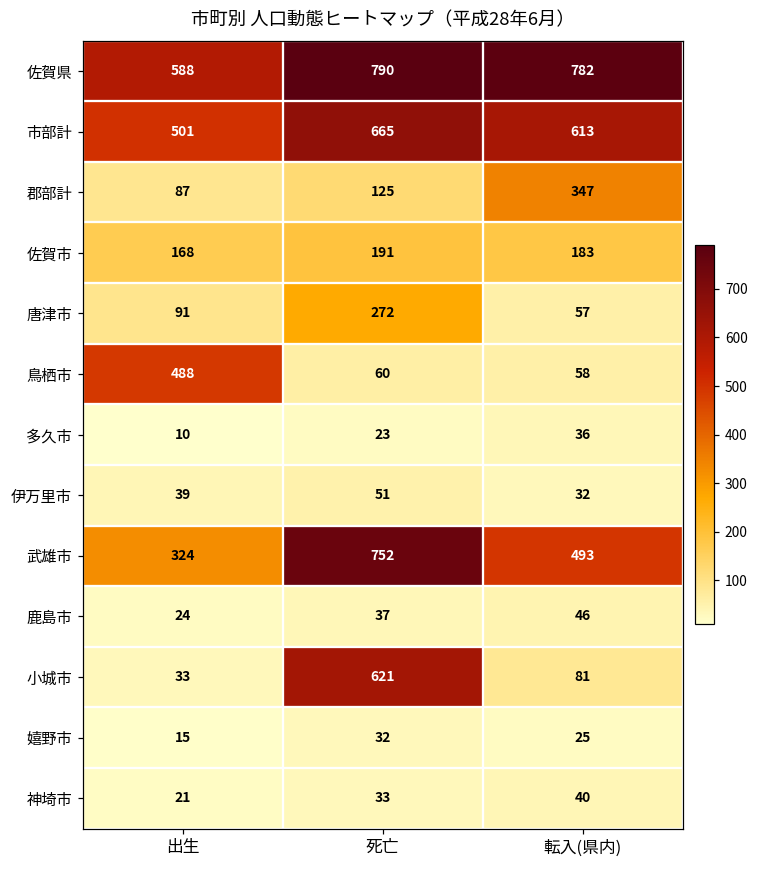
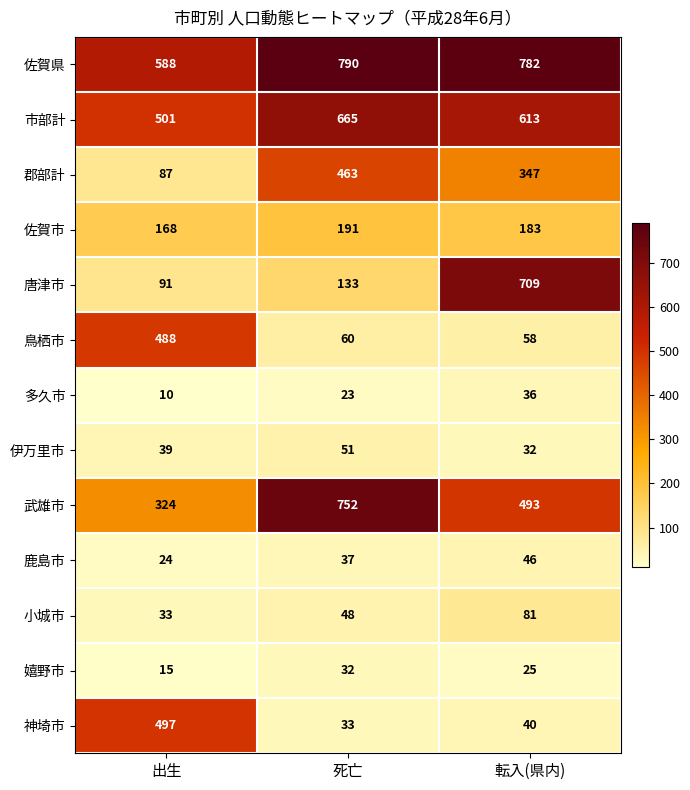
  {
    "佐賀県": {
      "出生": 588,
      "死亡": 790,
      "転入(県内)": 782
    },
    "市部計": {
      "出生": 501,
      "死亡": 665,
      "転入(県内)": 613
    },
    "郡部計": {
      "出生": 87,
-     "死亡": 125,
+     "死亡": 463,
      "転入(県内)": 347
    },
    "佐賀市": {
      "出生": 168,
      "死亡": 191,
      "転入(県内)": 183
    },
    "唐津市": {
      "出生": 91,
-     "死亡": 272,
-     "転入(県内)": 57
+     "死亡": 133,
+     "転入(県内)": 709
    },
    "鳥栖市": {
      "出生": 488,
      "死亡": 60,
      "転入(県内)": 58
    },
    "多久市": {
      "出生": 10,
      "死亡": 23,
      "転入(県内)": 36
    },
    "伊万里市": {
      "出生": 39,
      "死亡": 51,
      "転入(県内)": 32
    },
    "武雄市": {
      "出生": 324,
      "死亡": 752,
      "転入(県内)": 493
    },
    "鹿島市": {
      "出生": 24,
      "死亡": 37,
      "転入(県内)": 46
    },
    "小城市": {
      "出生": 33,
-     "死亡": 621,
+     "死亡": 48,
      "転入(県内)": 81
    },
    "嬉野市": {
      "出生": 15,
      "死亡": 32,
      "転入(県内)": 25
    },
    "神埼市": {
-     "出生": 21,
+     "出生": 497,
      "死亡": 33,
      "転入(県内)": 40
    }
  }
